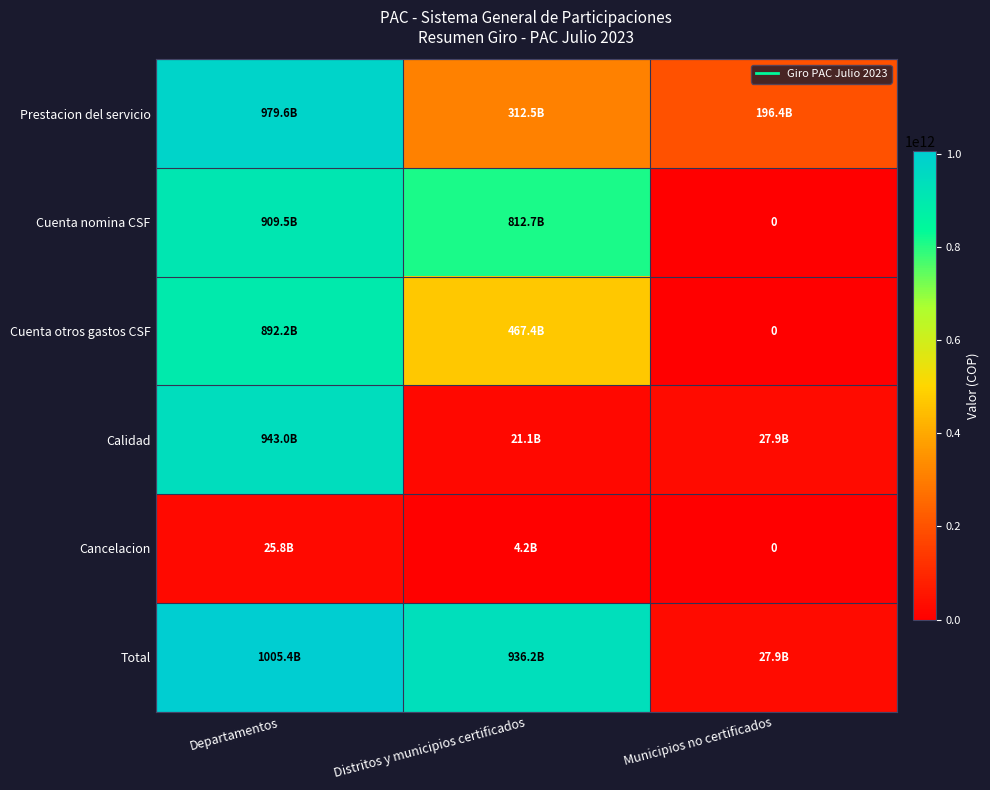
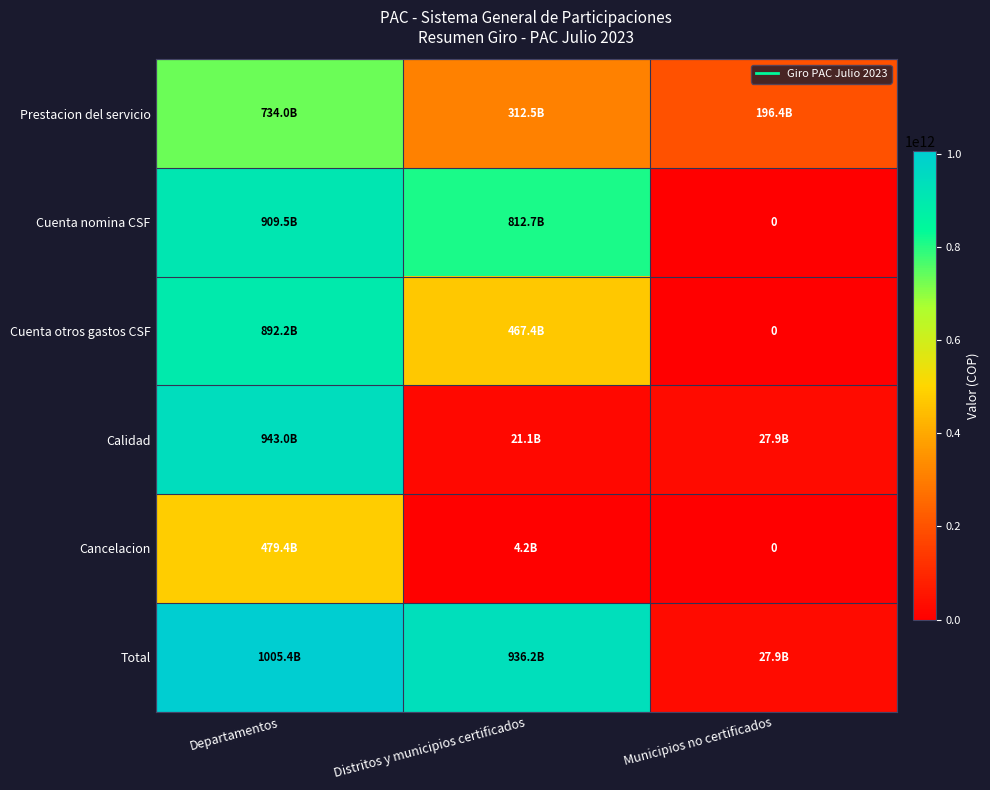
  {
    "Prestacion del servicio": {
-     "Departamentos": "979.6B",
+     "Departamentos": "734.0B",
      "Distritos y municipios certificados": "312.5B",
      "Municipios no certificados": "196.4B"
    },
    "Cuenta nomina CSF": {
      "Departamentos": "909.5B",
      "Distritos y municipios certificados": "812.7B",
      "Municipios no certificados": "0"
    },
    "Cuenta otros gastos CSF": {
      "Departamentos": "892.2B",
      "Distritos y municipios certificados": "467.4B",
      "Municipios no certificados": "0"
    },
    "Calidad": {
      "Departamentos": "943.0B",
      "Distritos y municipios certificados": "21.1B",
      "Municipios no certificados": "27.9B"
    },
    "Cancelacion": {
-     "Departamentos": "25.8B",
+     "Departamentos": "479.4B",
      "Distritos y municipios certificados": "4.2B",
      "Municipios no certificados": "0"
    },
    "Total": {
      "Departamentos": "1005.4B",
      "Distritos y municipios certificados": "936.2B",
      "Municipios no certificados": "27.9B"
    }
  }
